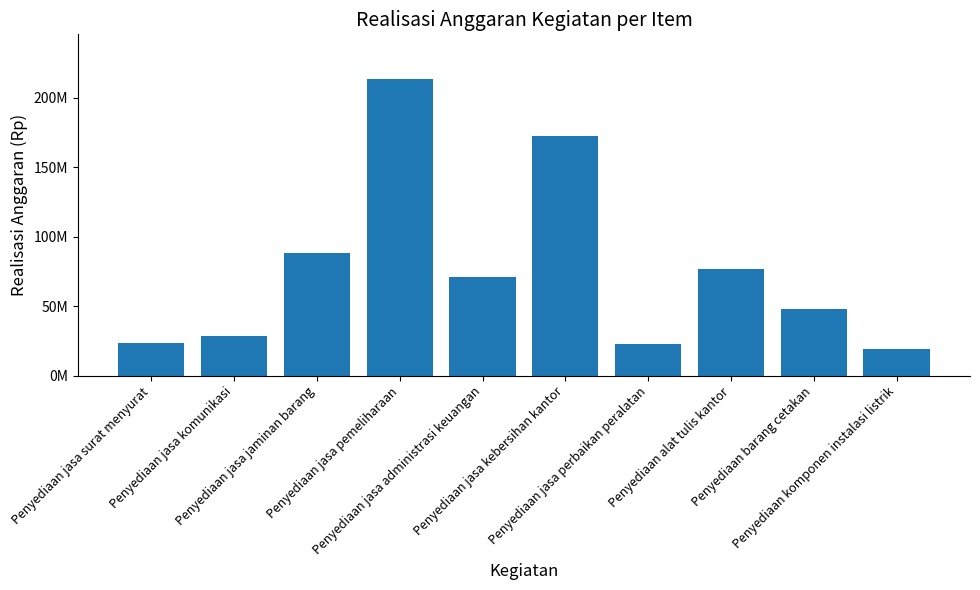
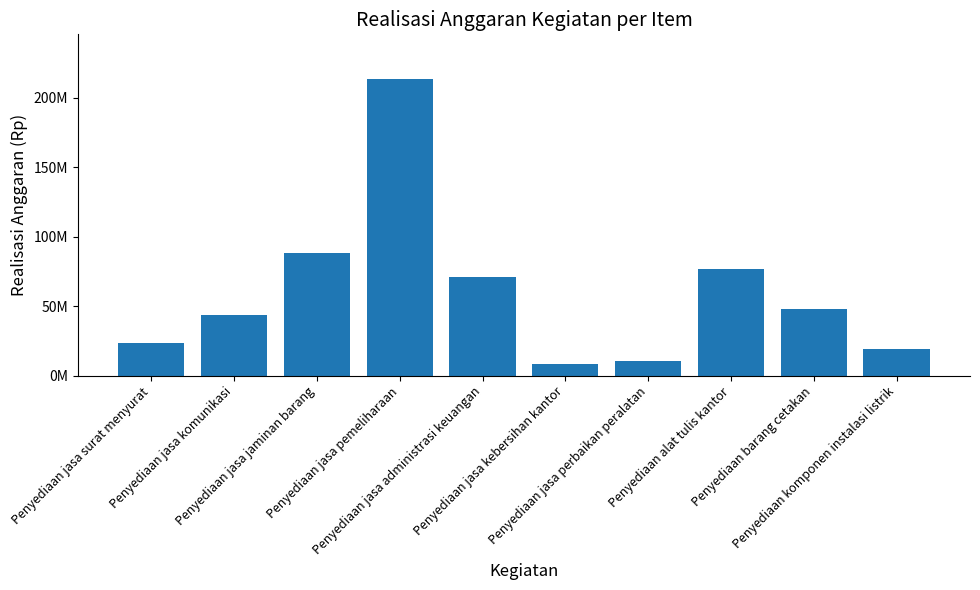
  {
    "Penyediaan jasa surat menyurat": 23000000,
-   "Penyediaan jasa komunikasi": 28000000,
+   "Penyediaan jasa komunikasi": 44000000,
    "Penyediaan jasa jaminan barang": 88000000,
    "Penyediaan jasa pemeliharaan": 214000000,
    "Penyediaan jasa administrasi keuangan": 71000000,
-   "Penyediaan jasa kebersihan kantor": 172000000,
-   "Penyediaan jasa perbaikan peralatan": 23000000,
+   "Penyediaan jasa kebersihan kantor": 8000000,
+   "Penyediaan jasa perbaikan peralatan": 11000000,
    "Penyediaan alat tulis kantor": 77000000,
    "Penyediaan barang cetakan": 48000000,
    "Penyediaan komponen instalasi listrik": 19000000
  }
